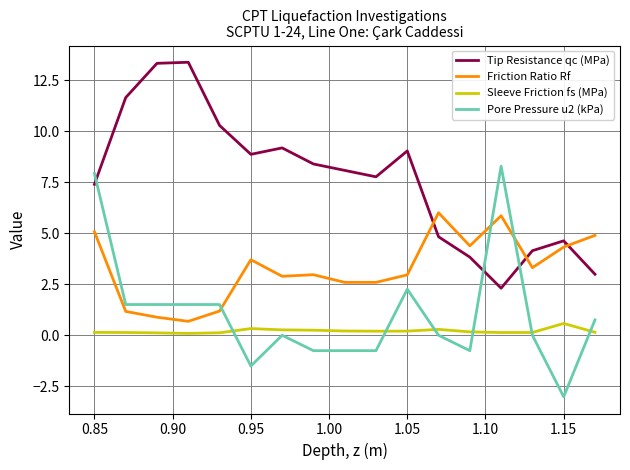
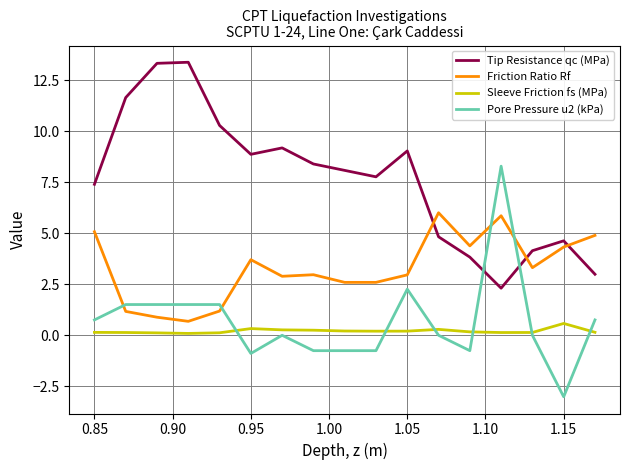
  {
    "Tip Resistance qc (MPa)": {
      "0.85": 7.4,
      "0.95": 8.9,
      "1.05": 9.0,
      "1.15": 4.6
    },
    "Friction Ratio Rf": {
      "0.85": 5.1,
      "0.95": 3.7,
      "1.05": 3.0,
      "1.15": 4.3
    },
    "Sleeve Friction fs (MPa)": {
      "0.85": 0.1,
      "0.95": 0.3,
      "1.05": 0.2,
      "1.15": 0.6
    },
    "Pore Pressure u2 (kPa)": {
-     "0.85": 7.9,
-     "0.95": -1.5,
+     "0.85": 0.8,
+     "0.95": -0.9,
      "1.05": 2.3,
      "1.15": -3.0
    }
  }
